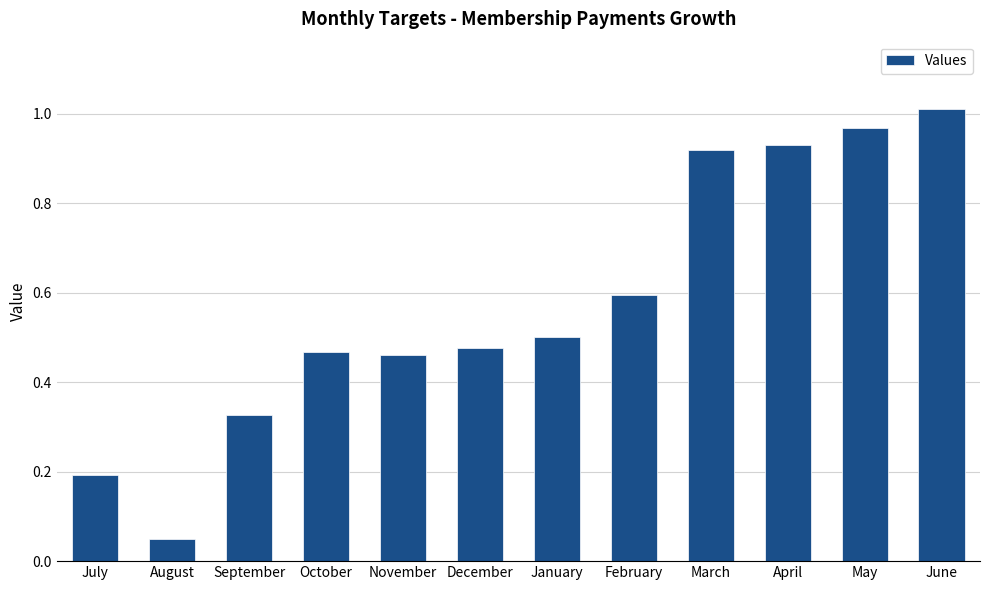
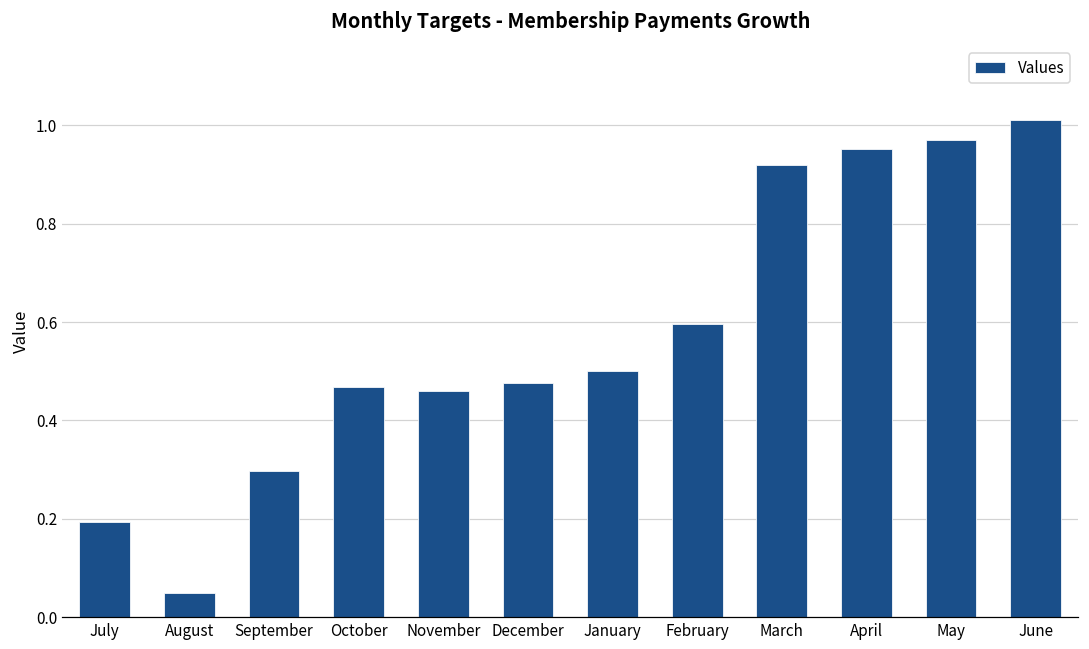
  {
    "July": 0.19,
    "August": 0.05,
-   "September": 0.33,
+   "September": 0.30,
    "October": 0.47,
    "November": 0.46,
    "December": 0.48,
    "January": 0.50,
    "February": 0.60,
    "March": 0.92,
-   "April": 0.93,
+   "April": 0.95,
    "May": 0.97,
    "June": 1.01
  }
